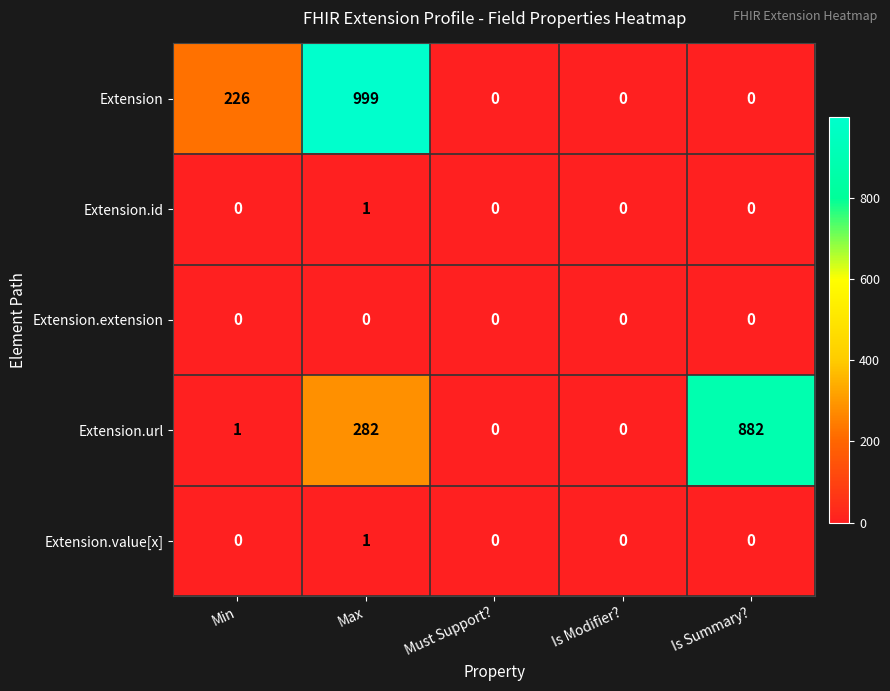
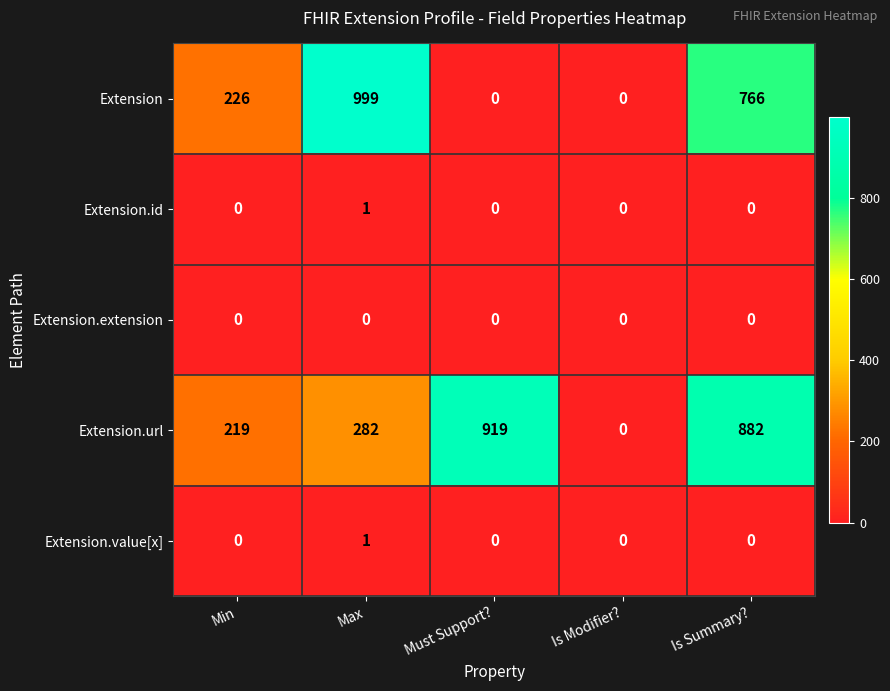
  {
    "Extension": {
-     "Is Summary?": 0
+     "Is Summary?": 766
    },
    "Extension.url": {
-     "Min": 1,
-     "Must Support?": 0
+     "Min": 219,
+     "Must Support?": 919
    }
  }
